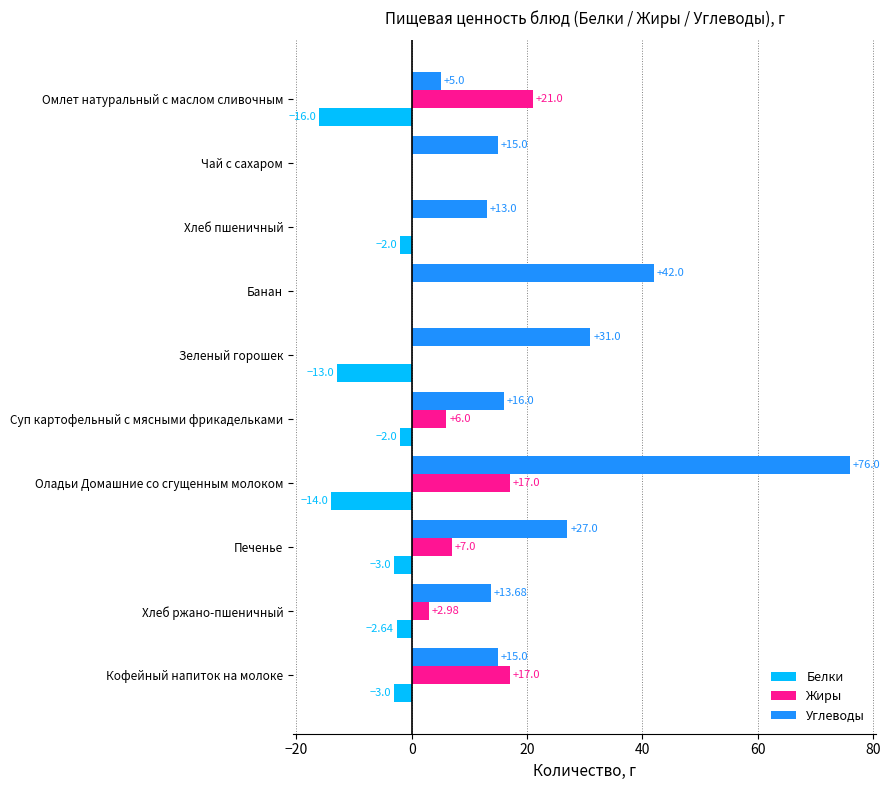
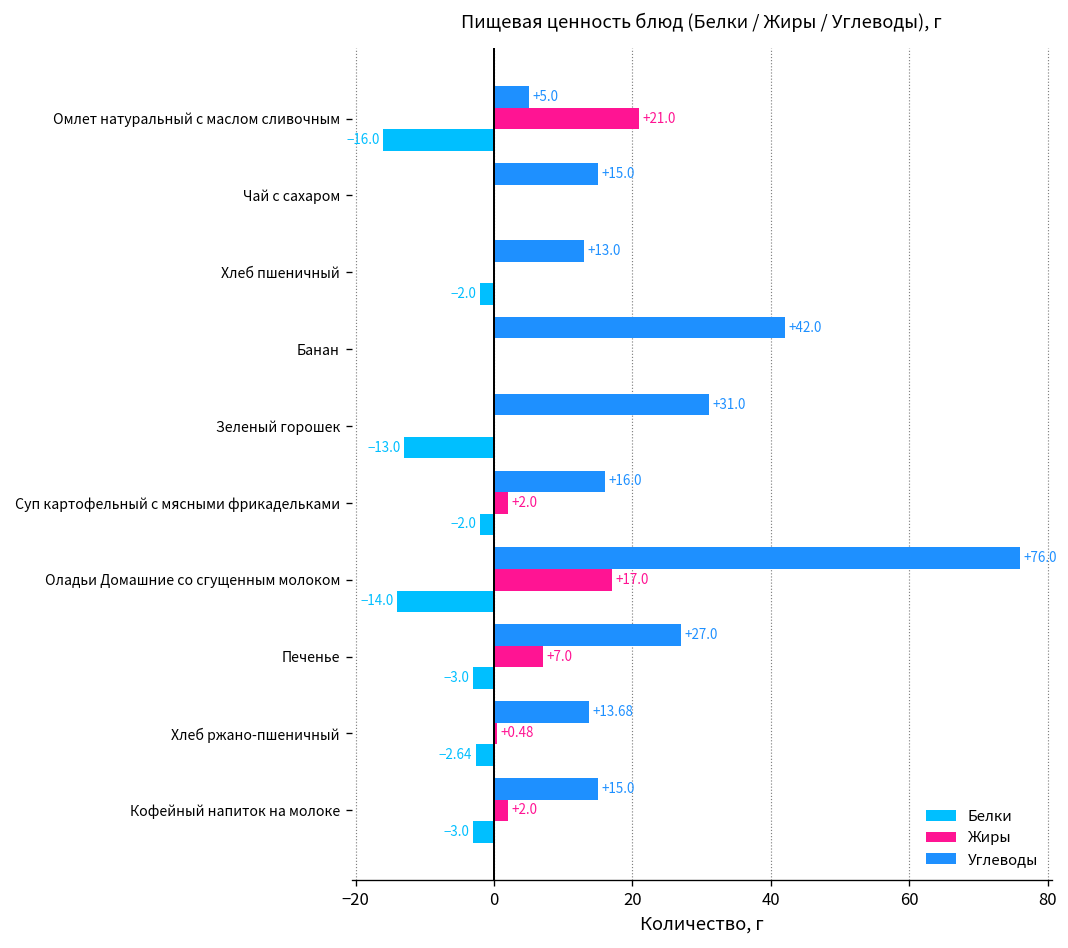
  {
    "Жиры": {
      "Омлет натуральный с маслом сливочным": "+21.0",
-     "Суп картофельный с мясными фрикадельками": "+6.0",
+     "Суп картофельный с мясными фрикадельками": "+2.0",
      "Оладьи Домашние со сгущенным молоком": "+17.0",
      "Печенье": "+7.0",
-     "Хлеб ржано-пшеничный": "+2.98",
-     "Кофейный напиток на молоке": "+17.0"
+     "Хлеб ржано-пшеничный": "+0.48",
+     "Кофейный напиток на молоке": "+2.0"
    }
  }
